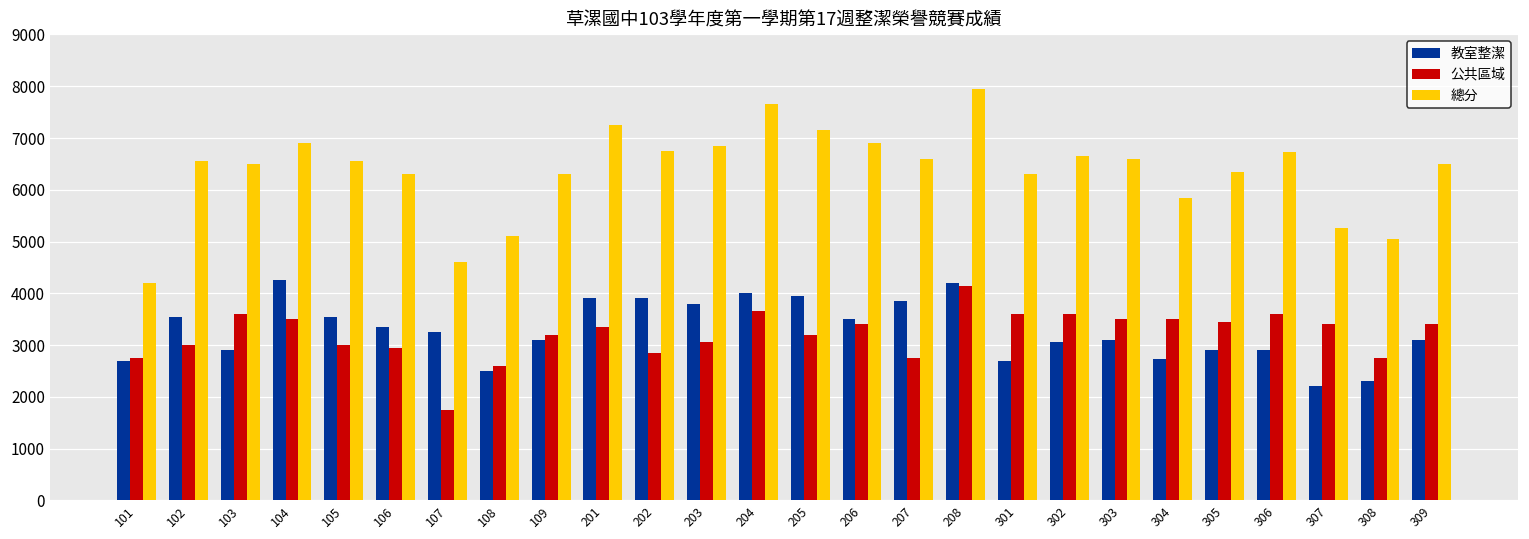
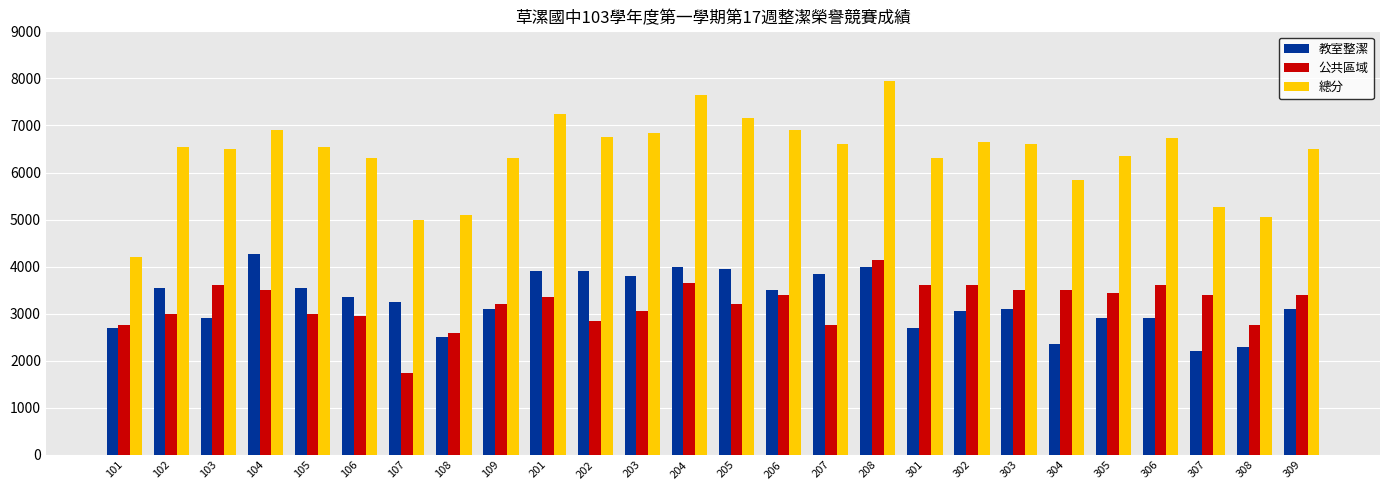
  {
    "教室整潔": {
      "101": 2700,
      "102": 3600,
      "103": 2900,
      "104": 4300,
      "105": 3600,
      "106": 3400,
      "107": 3300,
      "108": 2500,
      "109": 3100,
      "201": 3900,
      "202": 3900,
      "203": 3800,
      "204": 4000,
      "205": 4000,
      "206": 3500,
      "207": 3900,
-     "208": 4200,
+     "208": 4000,
      "301": 2700,
      "302": 3100,
      "303": 3100,
-     "304": 2700,
+     "304": 2400,
      "305": 2900,
      "306": 2900,
      "307": 2200,
      "308": 2300,
      "309": 3100
    },
    "公共區域": {
      "101": 2800,
      "102": 3000,
      "103": 3600,
      "104": 3500,
      "105": 3000,
      "106": 3000,
      "107": 1800,
      "108": 2600,
      "109": 3200,
      "201": 3400,
      "202": 2900,
      "203": 3100,
      "204": 3700,
      "205": 3200,
      "206": 3400,
      "207": 2800,
      "208": 4100,
      "301": 3600,
      "302": 3600,
      "303": 3500,
      "304": 3500,
      "305": 3500,
      "306": 3600,
      "307": 3400,
      "308": 2800,
      "309": 3400
    },
    "總分": {
      "101": 4200,
      "102": 6600,
      "103": 6500,
      "104": 6900,
      "105": 6600,
      "106": 6300,
-     "107": 4600,
+     "107": 5000,
      "108": 5100,
      "109": 6300,
      "201": 7300,
      "202": 6800,
      "203": 6900,
      "204": 7700,
      "205": 7200,
      "206": 6900,
      "207": 6600,
      "208": 8000,
      "301": 6300,
      "302": 6700,
      "303": 6600,
      "304": 5900,
      "305": 6400,
      "306": 6700,
      "307": 5300,
      "308": 5100,
      "309": 6500
    }
  }
